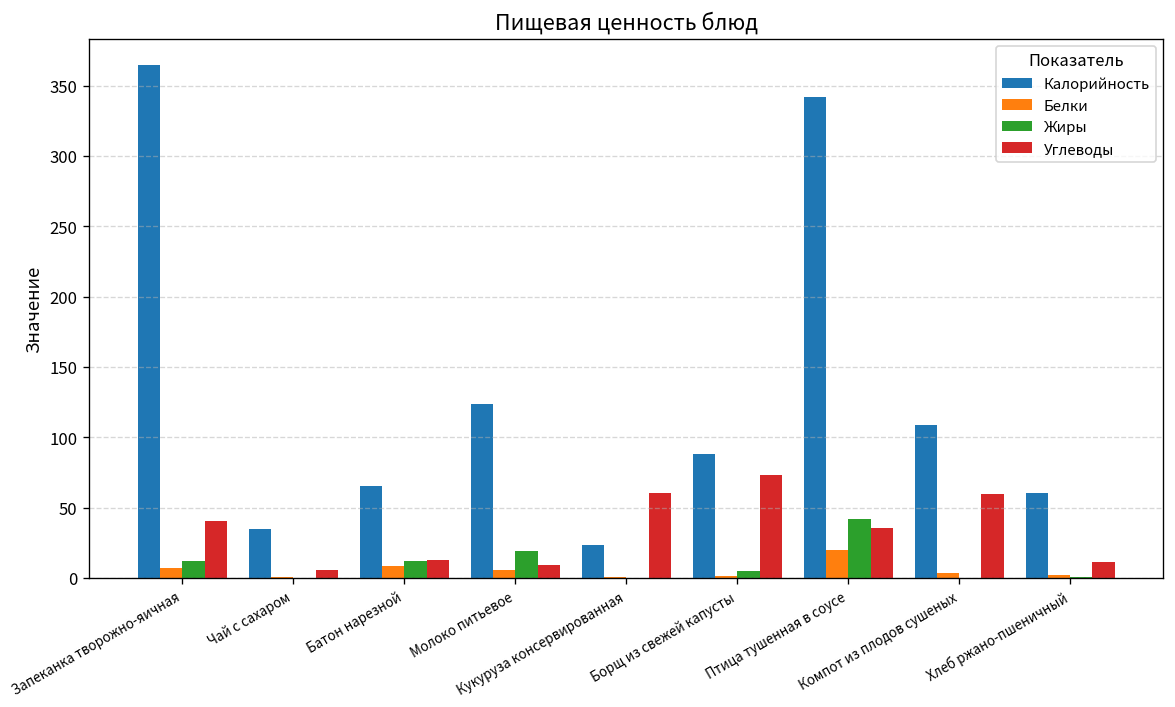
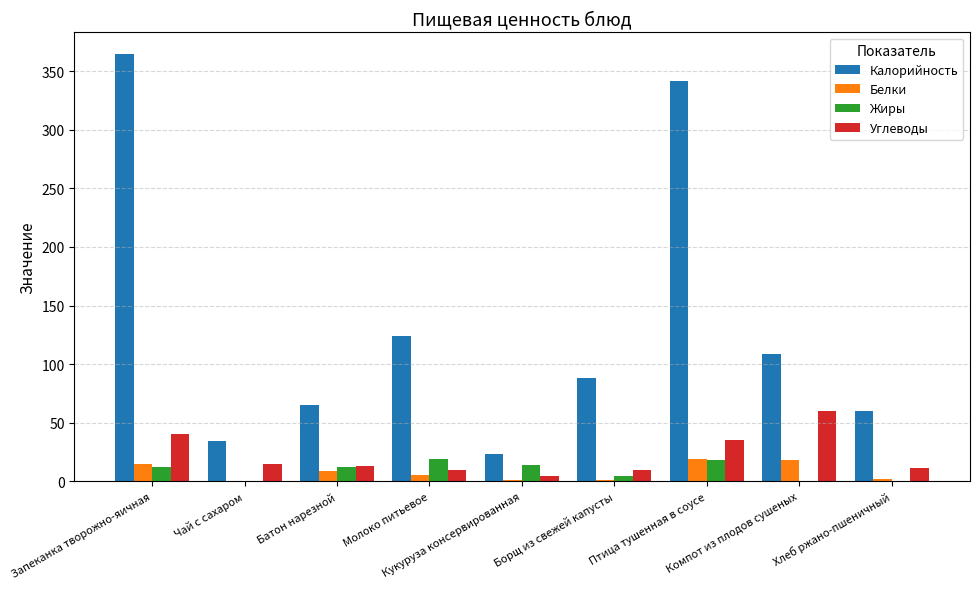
  {
    "Калорийность": {
      "Запеканка творожно-яичная": 365,
      "Чай с сахаром": 35,
      "Батон нарезной": 66,
      "Молоко питьевое": 124,
      "Кукуруза консервированная": 23,
      "Борщ из свежей капусты": 88,
      "Птица тушенная в соусе": 342,
      "Компот из плодов сушеных": 109,
      "Хлеб ржано-пшеничный": 60
    },
    "Белки": {
-     "Запеканка творожно-яичная": 7,
+     "Запеканка творожно-яичная": 15,
      "Батон нарезной": 9,
      "Молоко питьевое": 6,
      "Птица тушенная в соусе": 20,
-     "Компот из плодов сушеных": 4,
+     "Компот из плодов сушеных": 18,
      "Хлеб ржано-пшеничный": 2
    },
    "Жиры": {
      "Запеканка творожно-яичная": 12,
      "Чай с сахаром": 0,
      "Батон нарезной": 12,
      "Молоко питьевое": 19,
-     "Кукуруза консервированная": 0,
+     "Кукуруза консервированная": 14,
      "Борщ из свежей капусты": 5,
-     "Птица тушенная в соусе": 42
+     "Птица тушенная в соусе": 19
    },
    "Углеводы": {
      "Запеканка творожно-яичная": 41,
-     "Чай с сахаром": 6,
+     "Чай с сахаром": 15,
      "Батон нарезной": 13,
      "Молоко питьевое": 9,
-     "Кукуруза консервированная": 60,
-     "Борщ из свежей капусты": 74,
+     "Кукуруза консервированная": 4,
+     "Борщ из свежей капусты": 10,
      "Птица тушенная в соусе": 36,
      "Компот из плодов сушеных": 60,
      "Хлеб ржано-пшеничный": 11
    }
  }
